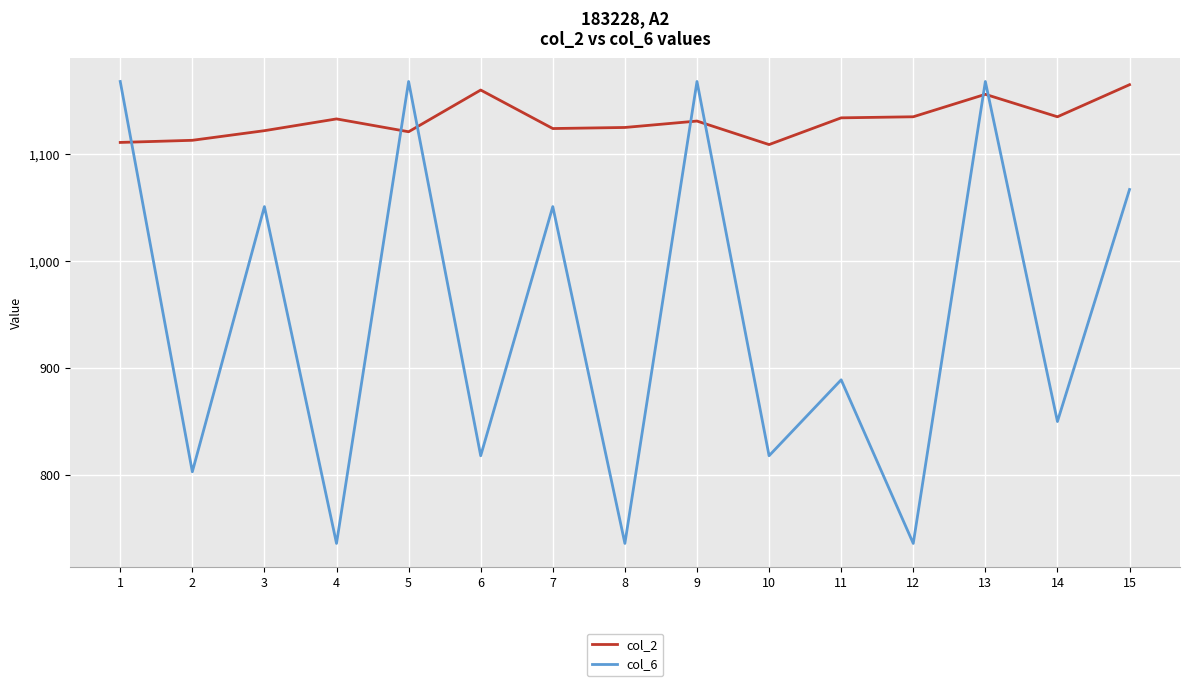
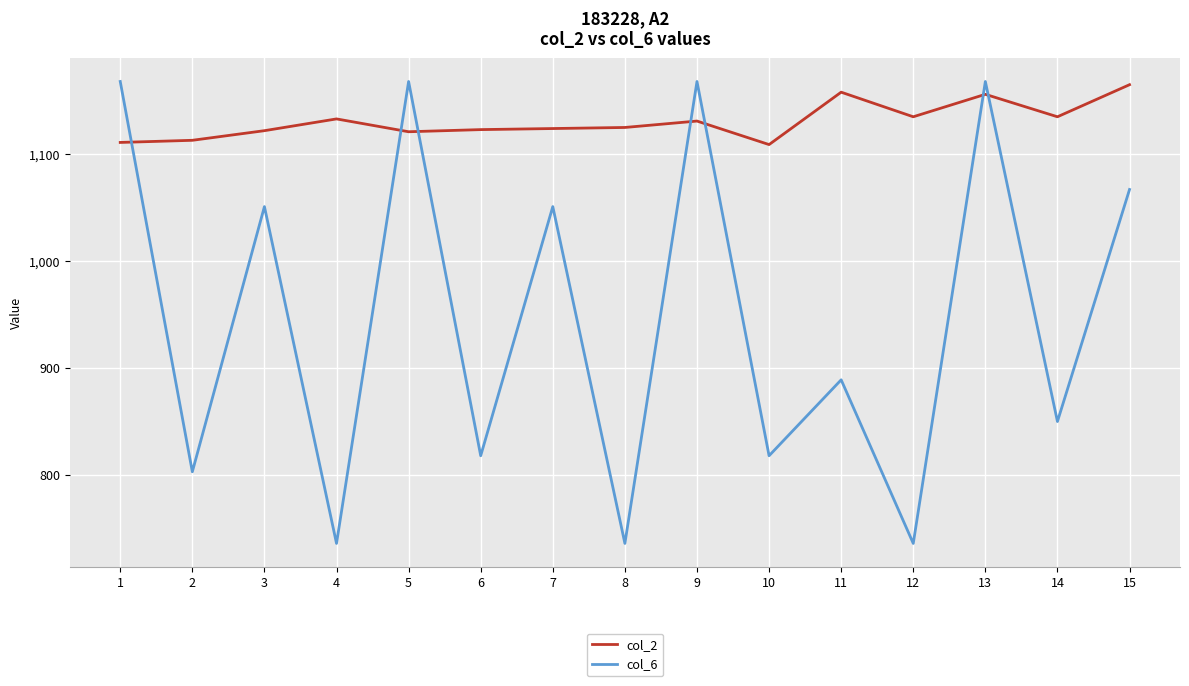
  {
    "col_2": {
      "1": "1,111",
      "2": "1,113",
      "3": "1,122",
      "4": "1,133",
      "5": "1,121",
-     "6": "1,160",
+     "6": "1,123",
      "7": "1,124",
      "8": "1,125",
      "9": "1,131",
      "10": "1,109",
-     "11": "1,134",
+     "11": "1,158",
      "12": "1,135",
      "13": "1,156",
      "14": "1,135",
      "15": "1,165"
    },
    "col_6": {
      "1": "1,168",
      "2": "803",
      "3": "1,051",
      "4": "736",
      "5": "1,168",
      "6": "818",
      "7": "1,051",
      "8": "736",
      "9": "1,168",
      "10": "818",
      "11": "889",
      "12": "736",
      "13": "1,168",
      "14": "850",
      "15": "1,067"
    }
  }
